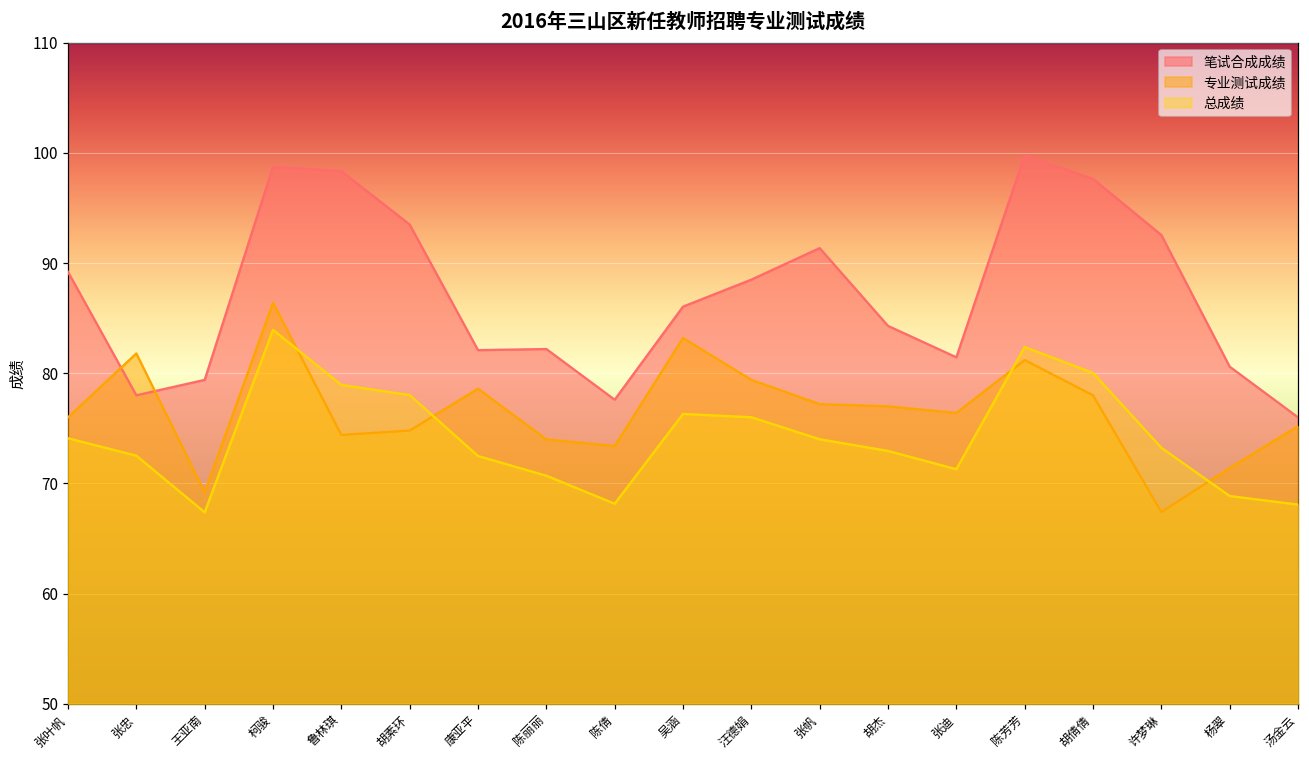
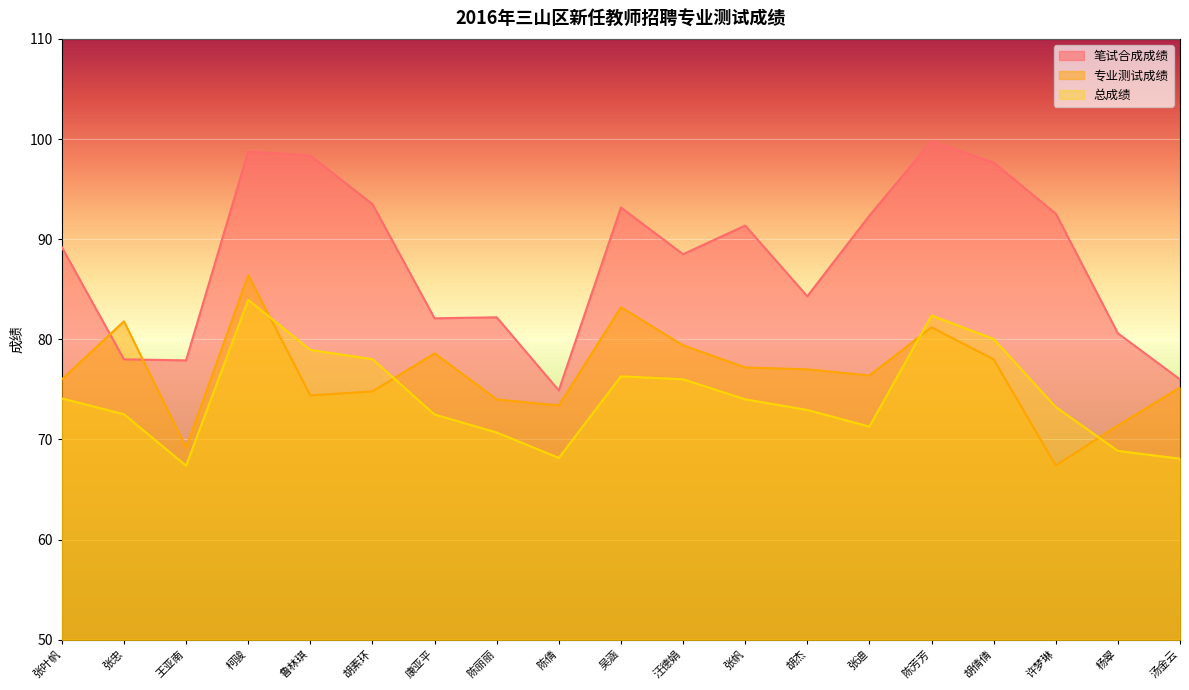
  {
    "笔试合成成绩": {
      "张叶帆": 89.2,
      "张忠": 78.0,
-     "王亚南": 79.4,
+     "王亚南": 77.9,
      "柯骏": 98.8,
      "鲁林琪": 98.4,
      "胡素环": 93.5,
      "康亚平": 82.1,
      "陈丽丽": 82.2,
-     "陈倩": 77.6,
-     "吴涵": 86.1,
+     "陈倩": 74.9,
+     "吴涵": 93.2,
      "汪德娟": 88.5,
      "张帆": 91.4,
      "胡杰": 84.3,
-     "张迪": 81.5,
+     "张迪": 92.4,
      "陈芳芳": 99.8,
      "胡倩倩": 97.7,
      "许梦琳": 92.6,
      "杨翠": 80.6,
      "汤金云": 76.0
    }
  }
